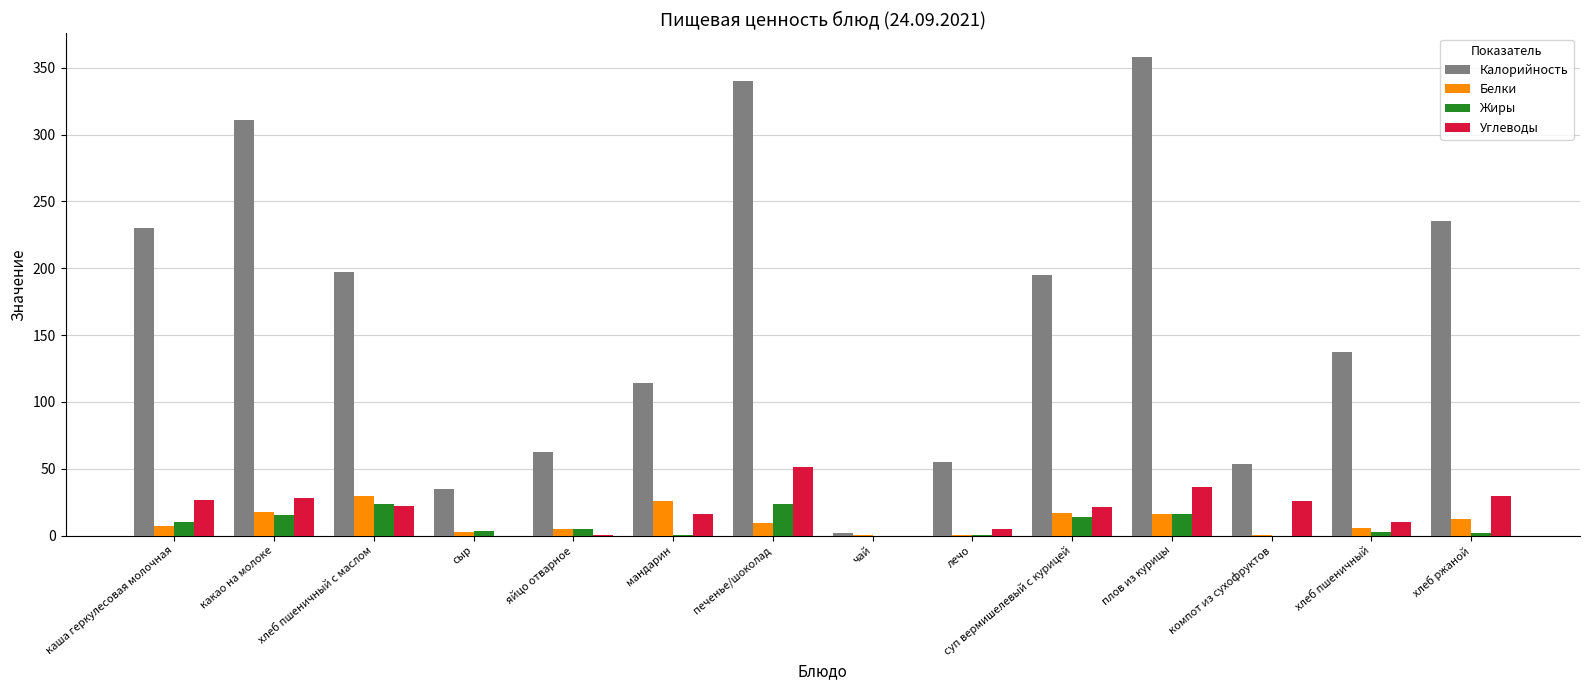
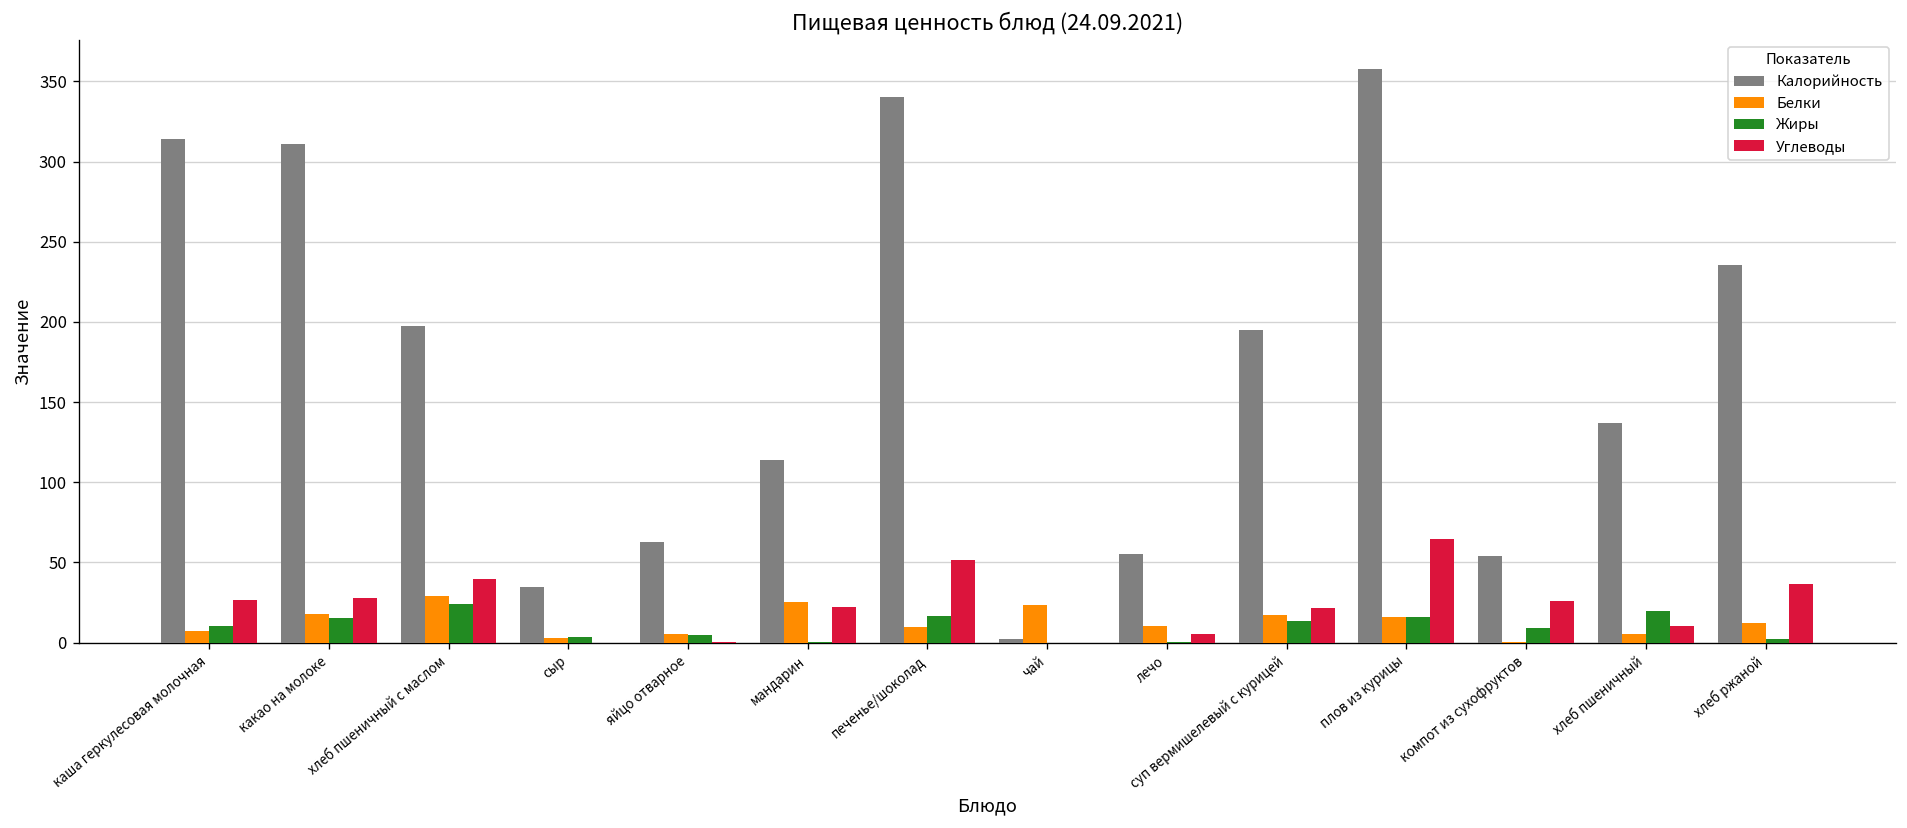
  {
    "Калорийность": {
-     "каша геркулесовая молочная": 230,
+     "каша геркулесовая молочная": 314,
      "какао на молоке": 311,
      "хлеб пшеничный с маслом": 197,
      "сыр": 35,
      "яйцо отварное": 63,
      "мандарин": 114,
      "печенье/шоколад": 340,
      "чай": 2,
      "лечо": 55,
      "суп вермишелевый с курицей": 195,
      "плов из курицы": 358,
      "компот из сухофруктов": 54,
      "хлеб пшеничный": 137,
      "хлеб ржаной": 236
    },
    "Белки": {
      "каша геркулесовая молочная": 7,
      "какао на молоке": 18,
      "хлеб пшеничный с маслом": 29,
      "сыр": 3,
      "яйцо отварное": 5,
      "мандарин": 26,
      "печенье/шоколад": 10,
-     "чай": 0,
-     "лечо": 1,
+     "чай": 23,
+     "лечо": 10,
      "суп вермишелевый с курицей": 17,
      "плов из курицы": 16,
      "хлеб пшеничный": 5,
      "хлеб ржаной": 12
    },
    "Жиры": {
      "каша геркулесовая молочная": 10,
      "какао на молоке": 16,
      "хлеб пшеничный с маслом": 24,
      "сыр": 3,
      "яйцо отварное": 5,
-     "печенье/шоколад": 24,
+     "печенье/шоколад": 17,
      "чай": 0,
      "суп вермишелевый с курицей": 14,
      "плов из курицы": 16,
-     "компот из сухофруктов": 0,
-     "хлеб пшеничный": 2,
+     "компот из сухофруктов": 9,
+     "хлеб пшеничный": 20,
      "хлеб ржаной": 2
    },
    "Углеводы": {
      "каша геркулесовая молочная": 26,
      "какао на молоке": 28,
-     "хлеб пшеничный с маслом": 22,
+     "хлеб пшеничный с маслом": 39,
      "сыр": 0,
-     "мандарин": 16,
+     "мандарин": 23,
      "печенье/шоколад": 51,
      "чай": 0,
      "лечо": 5,
      "суп вермишелевый с курицей": 22,
-     "плов из курицы": 36,
+     "плов из курицы": 65,
      "компот из сухофруктов": 26,
      "хлеб пшеничный": 10,
-     "хлеб ржаной": 30
+     "хлеб ржаной": 36
    }
  }
